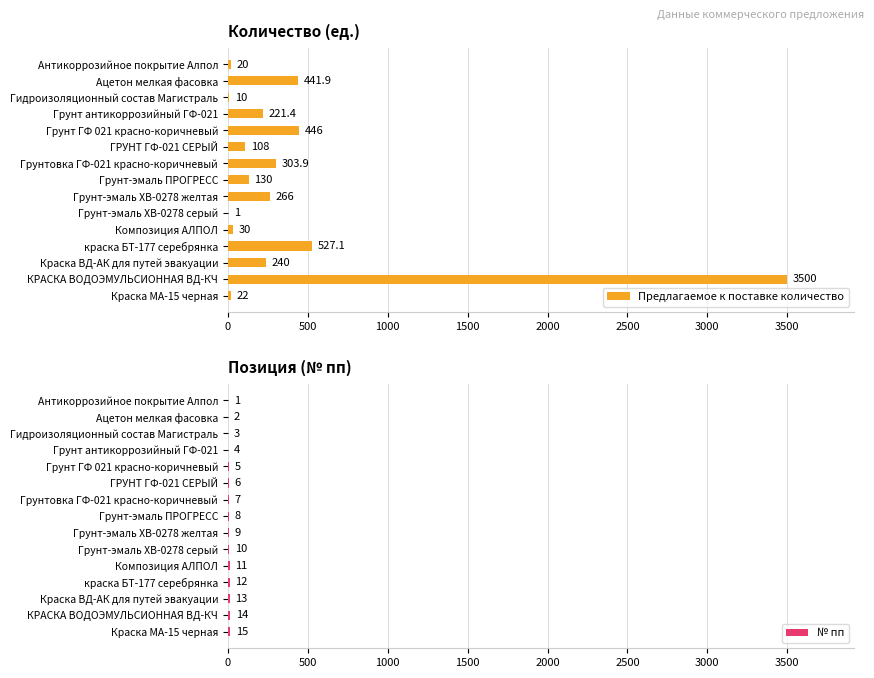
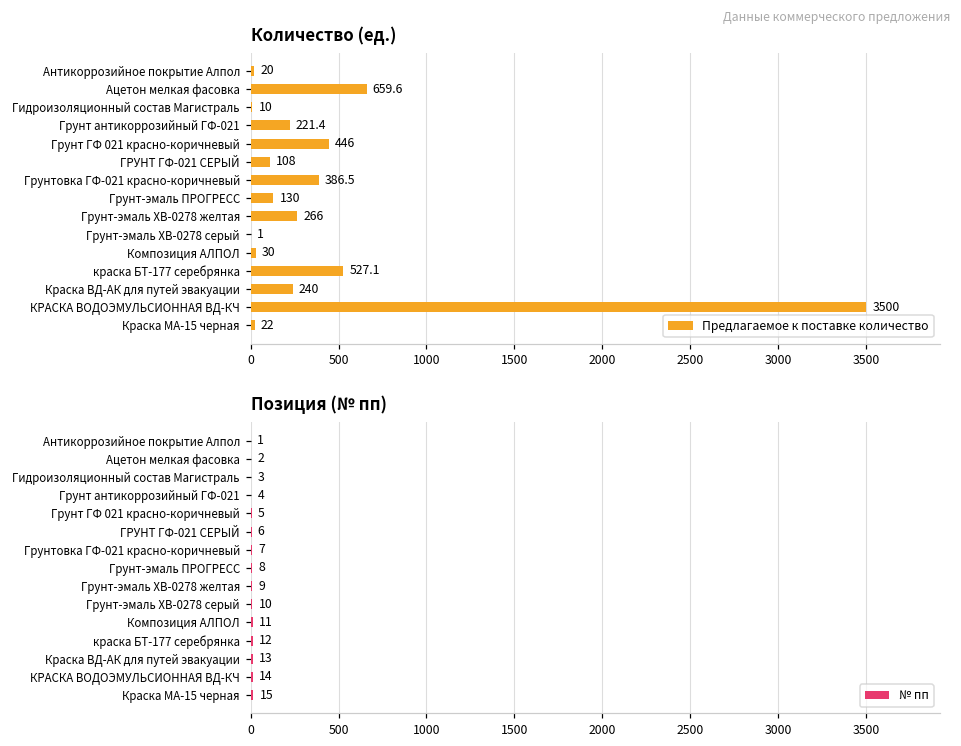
  {
    "Количество (ед.)": {
      "Антикоррозийное покрытие Алпол": 20,
-     "Ацетон мелкая фасовка": 441.9,
+     "Ацетон мелкая фасовка": 659.6,
      "Гидроизоляционный состав Магистраль": 10,
      "Грунт антикоррозийный ГФ-021": 221.4,
      "Грунт ГФ 021 красно-коричневый": 446,
      "ГРУНТ ГФ-021 СЕРЫЙ": 108,
-     "Грунтовка ГФ-021 красно-коричневый": 303.9,
+     "Грунтовка ГФ-021 красно-коричневый": 386.5,
      "Грунт-эмаль ПРОГРЕСС": 130,
      "Грунт-эмаль ХВ-0278 желтая": 266,
      "Грунт-эмаль ХВ-0278 серый": 1,
      "Композиция АЛПОЛ": 30,
      "краска БТ-177 серебрянка": 527.1,
      "Краска ВД-АК для путей эвакуации": 240,
      "КРАСКА ВОДОЭМУЛЬСИОННАЯ ВД-КЧ": 3500,
      "Краска МА-15 черная": 22
    },
    "Позиция (№ пп)": {
      "Антикоррозийное покрытие Алпол": 1,
      "Ацетон мелкая фасовка": 2,
      "Гидроизоляционный состав Магистраль": 3,
      "Грунт антикоррозийный ГФ-021": 4,
      "Грунт ГФ 021 красно-коричневый": 5,
      "ГРУНТ ГФ-021 СЕРЫЙ": 6,
      "Грунтовка ГФ-021 красно-коричневый": 7,
      "Грунт-эмаль ПРОГРЕСС": 8,
      "Грунт-эмаль ХВ-0278 желтая": 9,
      "Грунт-эмаль ХВ-0278 серый": 10,
      "Композиция АЛПОЛ": 11,
      "краска БТ-177 серебрянка": 12,
      "Краска ВД-АК для путей эвакуации": 13,
      "КРАСКА ВОДОЭМУЛЬСИОННАЯ ВД-КЧ": 14,
      "Краска МА-15 черная": 15
    }
  }
